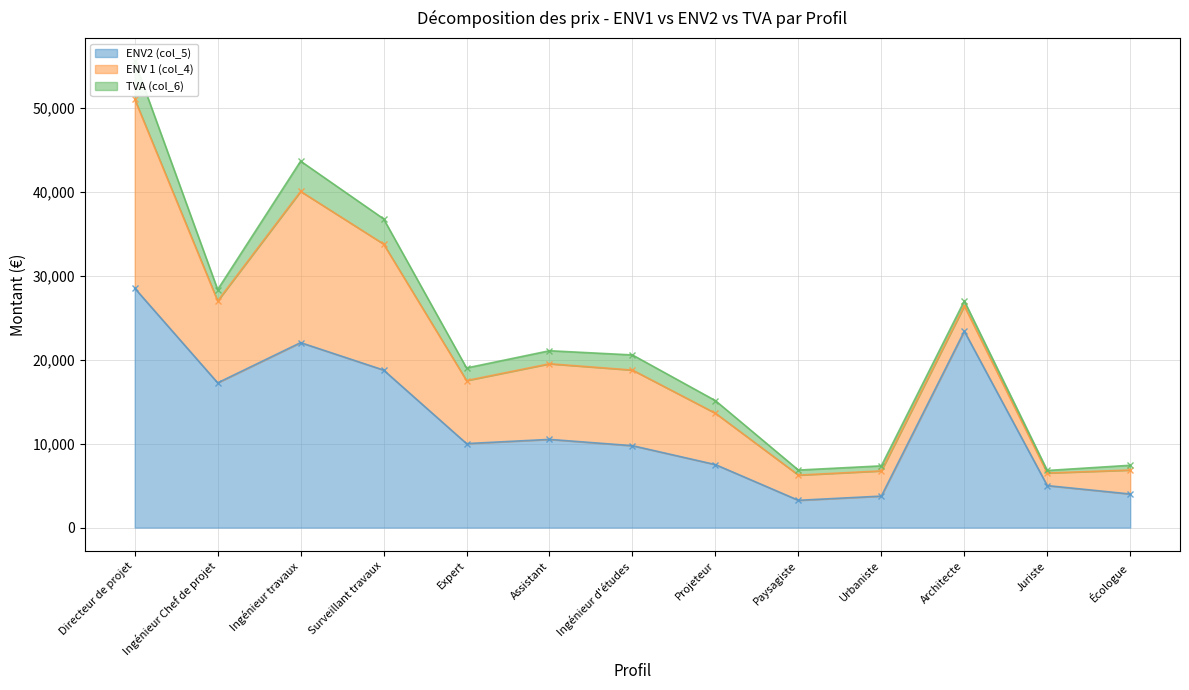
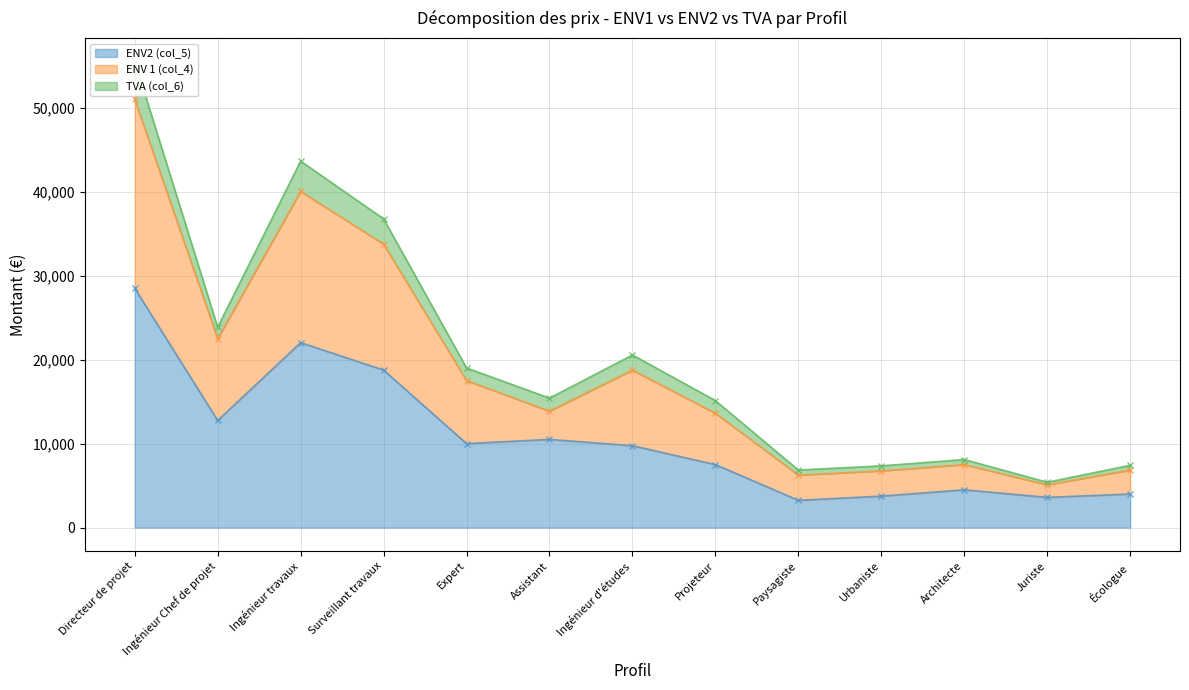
  {
    "ENV2 (col_5)": {
      "Directeur de projet": "29,000",
-     "Ingénieur Chef de projet": "17,000",
+     "Ingénieur Chef de projet": "13,000",
      "Ingénieur travaux": "22,000",
      "Surveillant travaux": "19,000",
      "Expert": "10,000",
      "Assistant": "11,000",
      "Ingénieur d'études": "10,000",
      "Projeteur": "8,000",
      "Paysagiste": "3,000",
      "Urbaniste": "4,000",
-     "Architecte": "23,000",
-     "Juriste": "5,000",
+     "Architecte": "5,000",
+     "Juriste": "4,000",
      "Écologue": "4,000"
    },
    "ENV 1 (col_4)": {
      "Directeur de projet": "23,000",
      "Ingénieur Chef de projet": "10,000",
      "Ingénieur travaux": "18,000",
      "Surveillant travaux": "15,000",
      "Expert": "8,000",
-     "Assistant": "9,000",
+     "Assistant": "3,000",
      "Ingénieur d'études": "9,000",
      "Projeteur": "6,000",
      "Paysagiste": "3,000",
      "Urbaniste": "3,000",
      "Architecte": "3,000",
      "Écologue": "3,000"
    },
    "TVA (col_6)": {
      "Ingénieur Chef de projet": "1,000",
      "Ingénieur travaux": "4,000",
      "Surveillant travaux": "3,000",
      "Expert": "2,000",
      "Assistant": "2,000",
      "Ingénieur d'études": "2,000",
      "Projeteur": "2,000",
      "Paysagiste": "1,000",
      "Urbaniste": "1,000",
      "Architecte": "1,000",
      "Écologue": "1,000"
    }
  }
